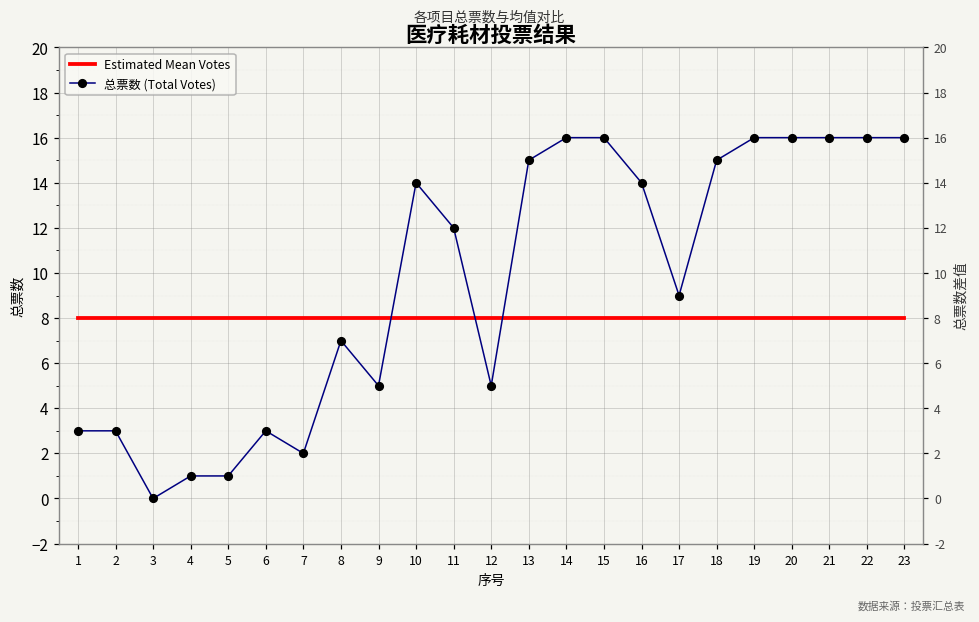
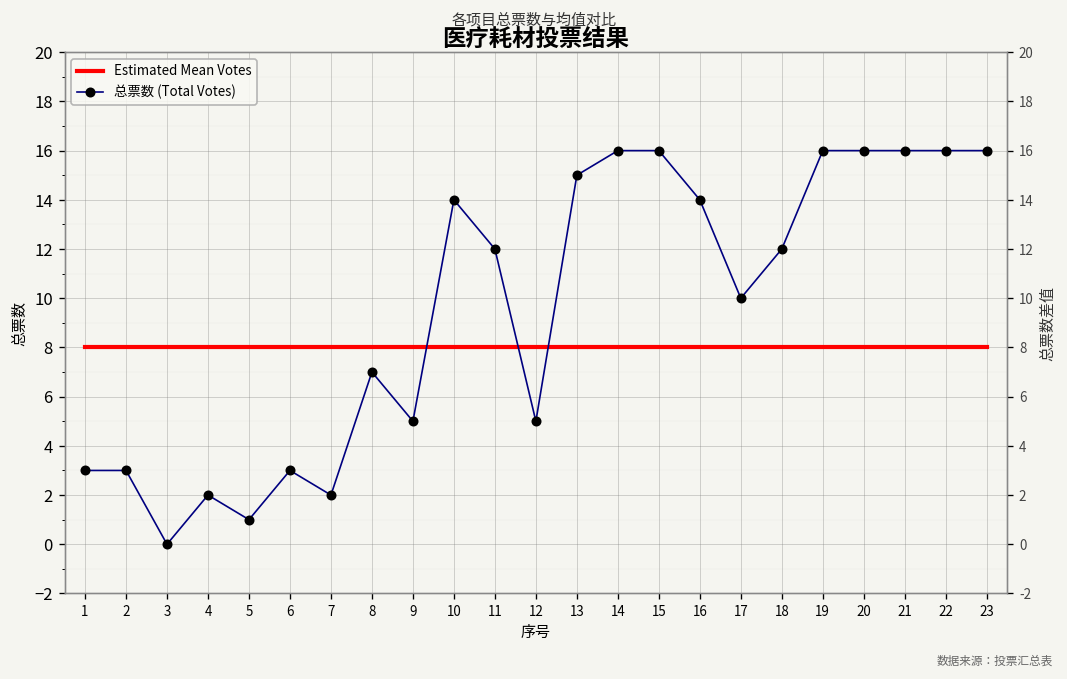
  {
    "Estimated Mean Votes": {
      "1": 8,
      "2": 8,
      "3": 8,
      "4": 8,
      "5": 8,
      "6": 8,
      "7": 8,
      "8": 8,
      "9": 8,
      "10": 8,
      "11": 8,
      "12": 8,
      "13": 8,
      "14": 8,
      "15": 8,
      "16": 8,
      "17": 8,
      "18": 8,
      "19": 8,
      "20": 8,
      "21": 8,
      "22": 8,
      "23": 8
    },
    "总票数 (Total Votes)": {
      "1": 3,
      "2": 3,
      "3": 0,
-     "4": 1,
+     "4": 2,
      "5": 1,
      "6": 3,
      "7": 2,
      "8": 7,
      "9": 5,
      "10": 14,
      "11": 12,
      "12": 5,
      "13": 15,
      "14": 16,
      "15": 16,
      "16": 14,
-     "17": 9,
-     "18": 15,
+     "17": 10,
+     "18": 12,
      "19": 16,
      "20": 16,
      "21": 16,
      "22": 16,
      "23": 16
    }
  }
